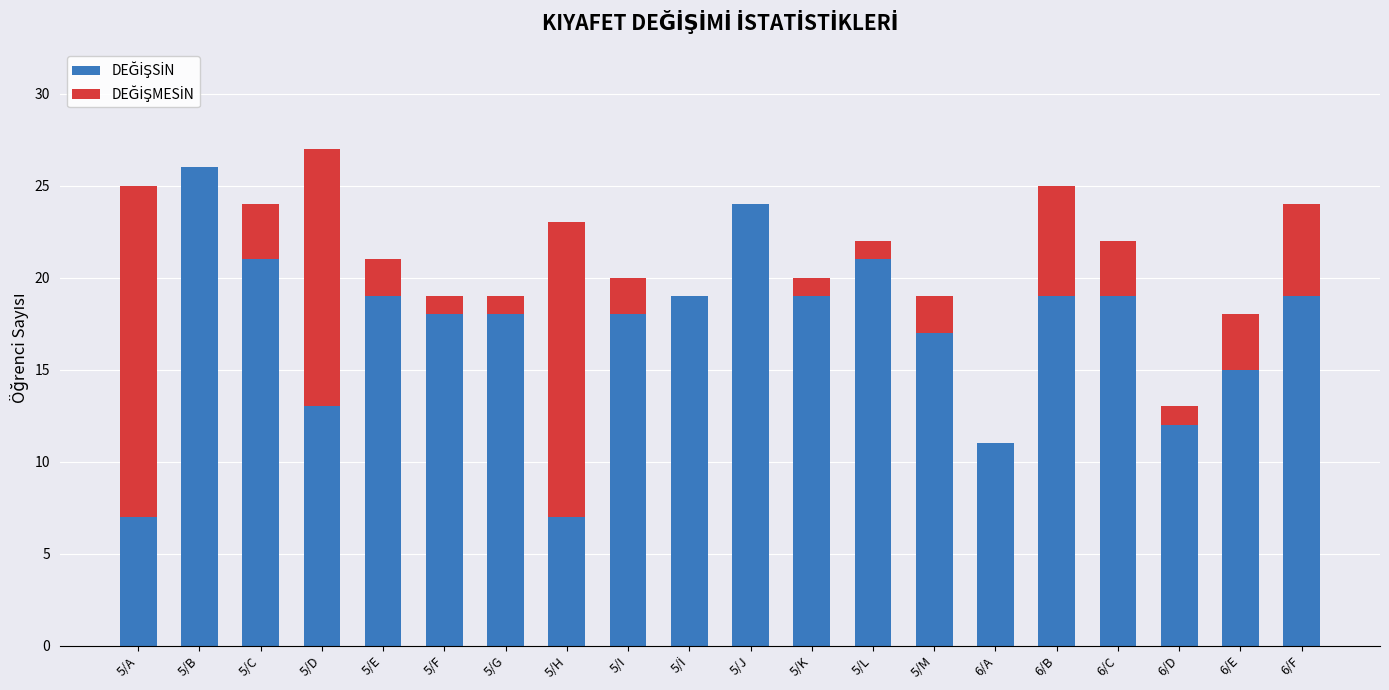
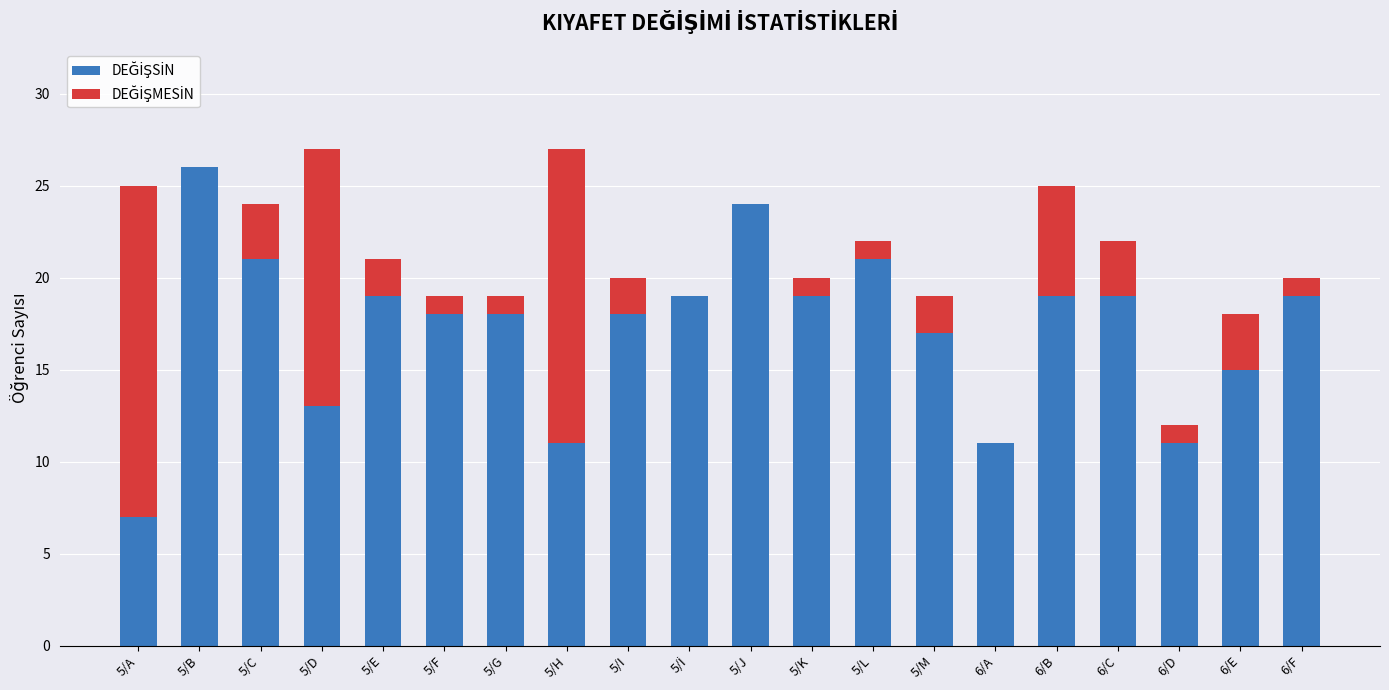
  {
    "DEĞİŞSİN": {
      "5/A": 7,
      "5/B": 26,
      "5/C": 21,
      "5/D": 13,
      "5/E": 19,
      "5/F": 18,
      "5/G": 18,
-     "5/H": 7,
+     "5/H": 11,
      "5/I": 18,
      "5/İ": 19,
      "5/J": 24,
      "5/K": 19,
      "5/L": 21,
      "5/M": 17,
      "6/A": 11,
      "6/B": 19,
      "6/C": 19,
-     "6/D": 12,
+     "6/D": 11,
      "6/E": 15,
      "6/F": 19
    },
    "DEĞİŞMESİN": {
      "5/A": 18,
      "5/B": 0,
      "5/C": 3,
      "5/D": 14,
      "5/E": 2,
      "5/F": 1,
      "5/G": 1,
      "5/H": 16,
      "5/I": 2,
      "5/İ": 0,
      "5/J": 0,
      "5/K": 1,
      "5/L": 1,
      "5/M": 2,
      "6/A": 0,
      "6/B": 6,
      "6/C": 3,
      "6/D": 1,
      "6/E": 3,
-     "6/F": 5
+     "6/F": 1
    }
  }
